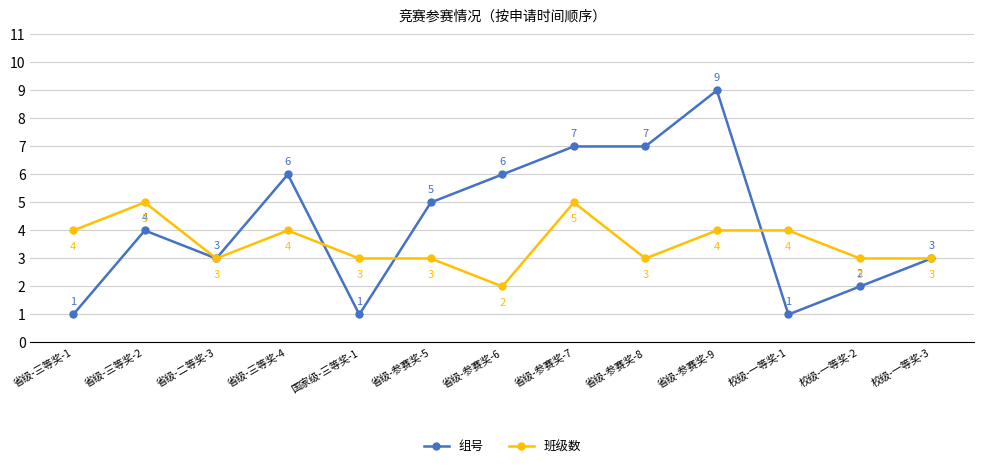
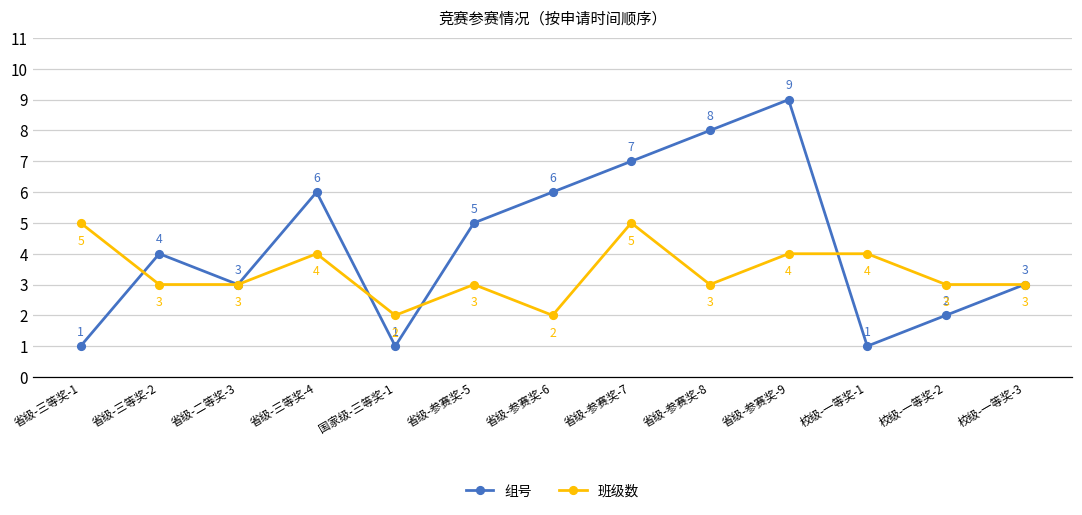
  {
    "组号": {
      "省级-三等奖-1": 1,
      "省级-三等奖-2": 4,
      "省级-三等奖-4": 6,
      "省级-参赛奖-5": 5,
      "省级-参赛奖-6": 6,
      "省级-参赛奖-7": 7,
-     "省级-参赛奖-8": 7,
+     "省级-参赛奖-8": 8,
      "省级-参赛奖-9": 9,
      "校级-一等奖-1": 1
    },
    "班级数": {
-     "省级-三等奖-1": 4,
-     "省级-三等奖-2": 5,
+     "省级-三等奖-1": 5,
+     "省级-三等奖-2": 3,
      "省级-三等奖-4": 4,
-     "国家级-三等奖-1": 3,
+     "国家级-三等奖-1": 2,
      "省级-参赛奖-5": 3,
      "省级-参赛奖-6": 2,
      "省级-参赛奖-7": 5,
      "省级-参赛奖-8": 3,
      "省级-参赛奖-9": 4,
      "校级-一等奖-1": 4
    }
  }
